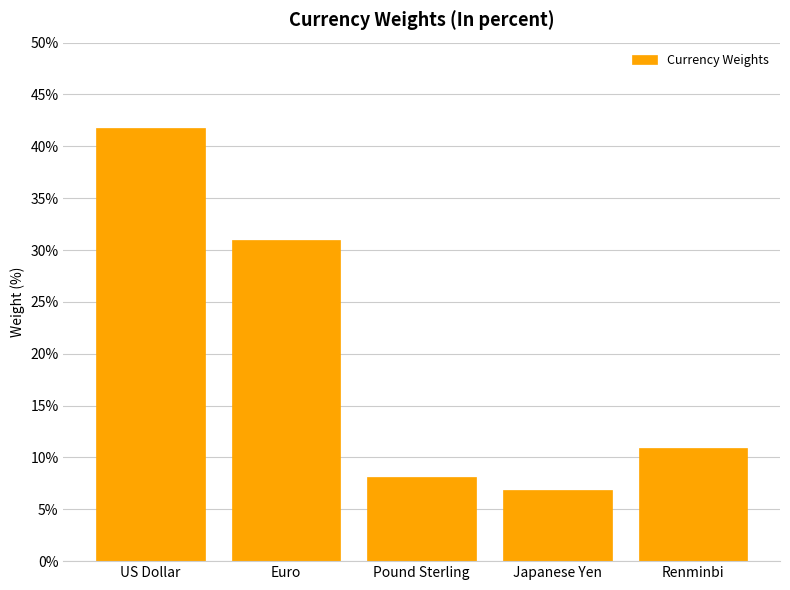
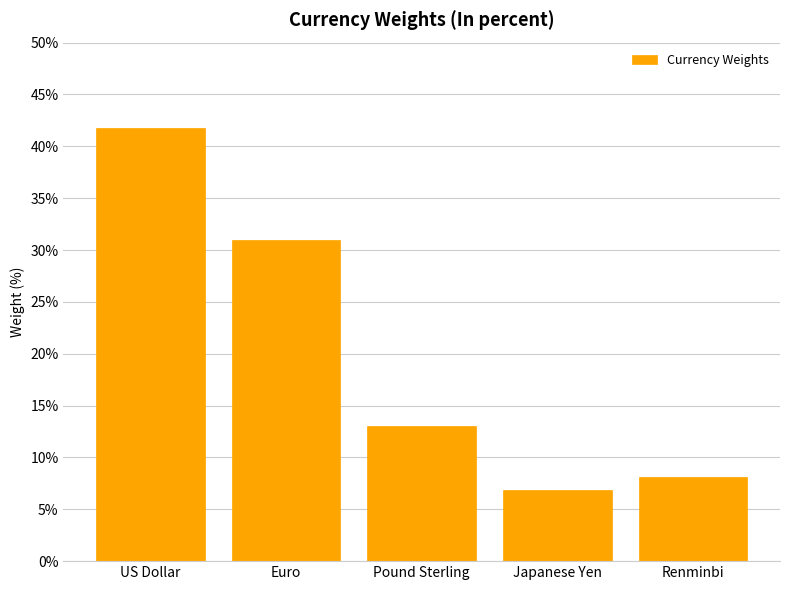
  {
    "US Dollar": "41.7%",
    "Euro": "30.9%",
-   "Pound Sterling": "8.1%",
+   "Pound Sterling": "13.0%",
    "Japanese Yen": "6.9%",
-   "Renminbi": "10.9%"
+   "Renminbi": "8.1%"
  }
